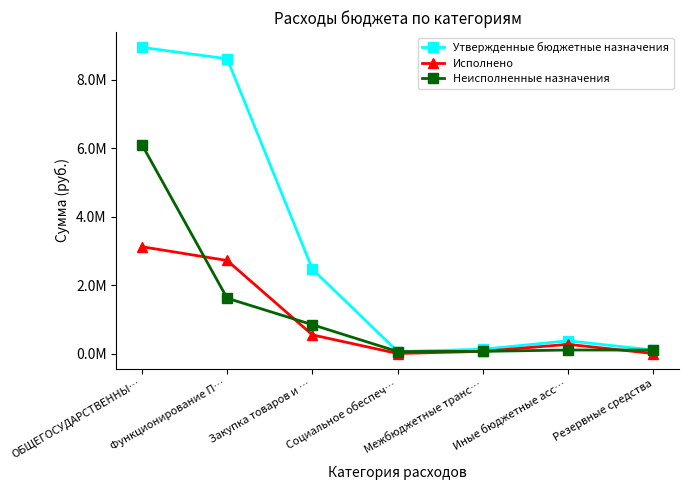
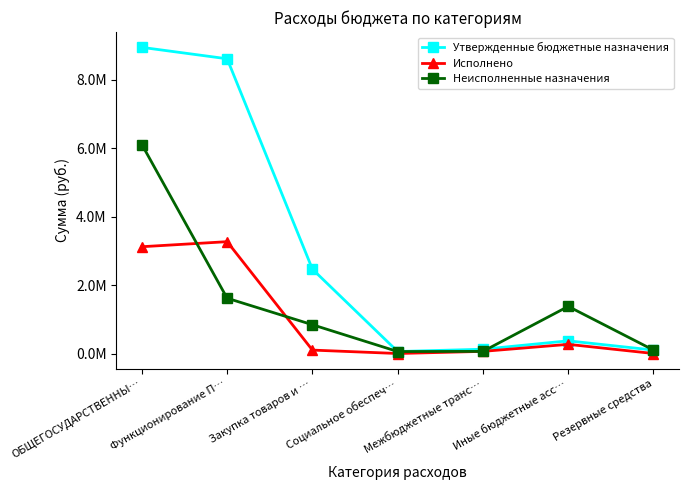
  {
    "Утвержденные бюджетные назначения": {
      "ОБЩЕГОСУДАРСТВЕННЫ…": 8900000,
      "Функционирование П…": 8600000,
      "Закупка товаров и …": 2500000,
      "Иные бюджетные асс…": 400000
    },
    "Исполнено": {
      "ОБЩЕГОСУДАРСТВЕННЫ…": 3100000,
-     "Функционирование П…": 2700000,
-     "Закупка товаров и …": 500000,
+     "Функционирование П…": 3300000,
+     "Закупка товаров и …": 100000,
      "Иные бюджетные асс…": 300000,
      "Резервные средства": 0
    },
    "Неисполненные назначения": {
      "ОБЩЕГОСУДАРСТВЕННЫ…": 6100000,
      "Функционирование П…": 1600000,
      "Закупка товаров и …": 800000,
-     "Иные бюджетные асс…": 100000
+     "Иные бюджетные асс…": 1400000
    }
  }
